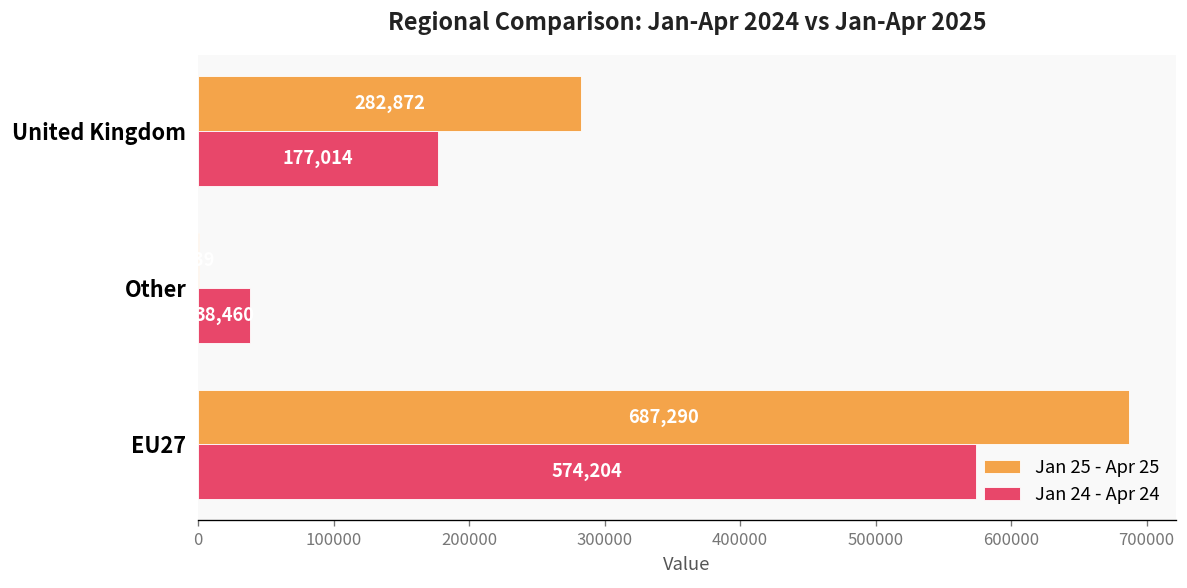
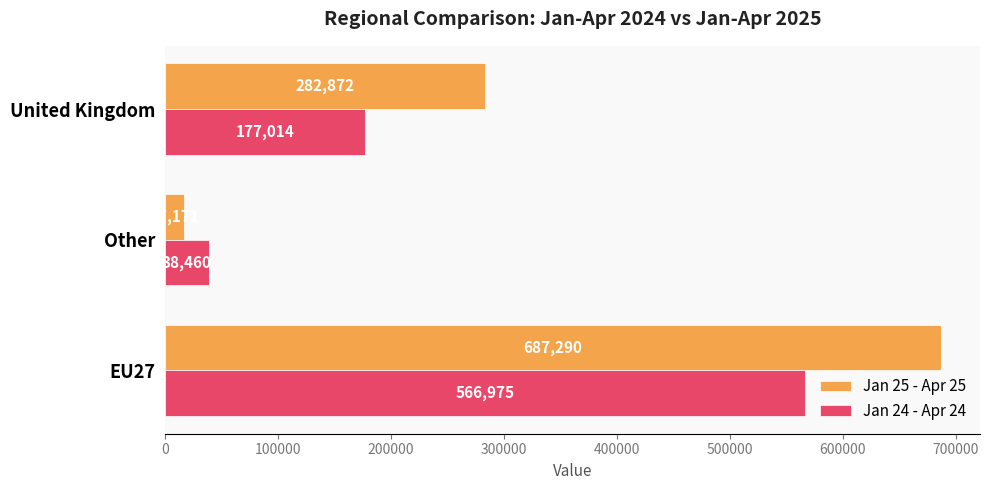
  {
    "Jan 25 - Apr 25": {
-     "Other": "1000"
+     "Other": "17000"
    },
    "Jan 24 - Apr 24": {
      "United Kingdom": "177,014",
      "Other": "38,460",
-     "EU27": "574,204"
+     "EU27": "566,975"
    }
  }
